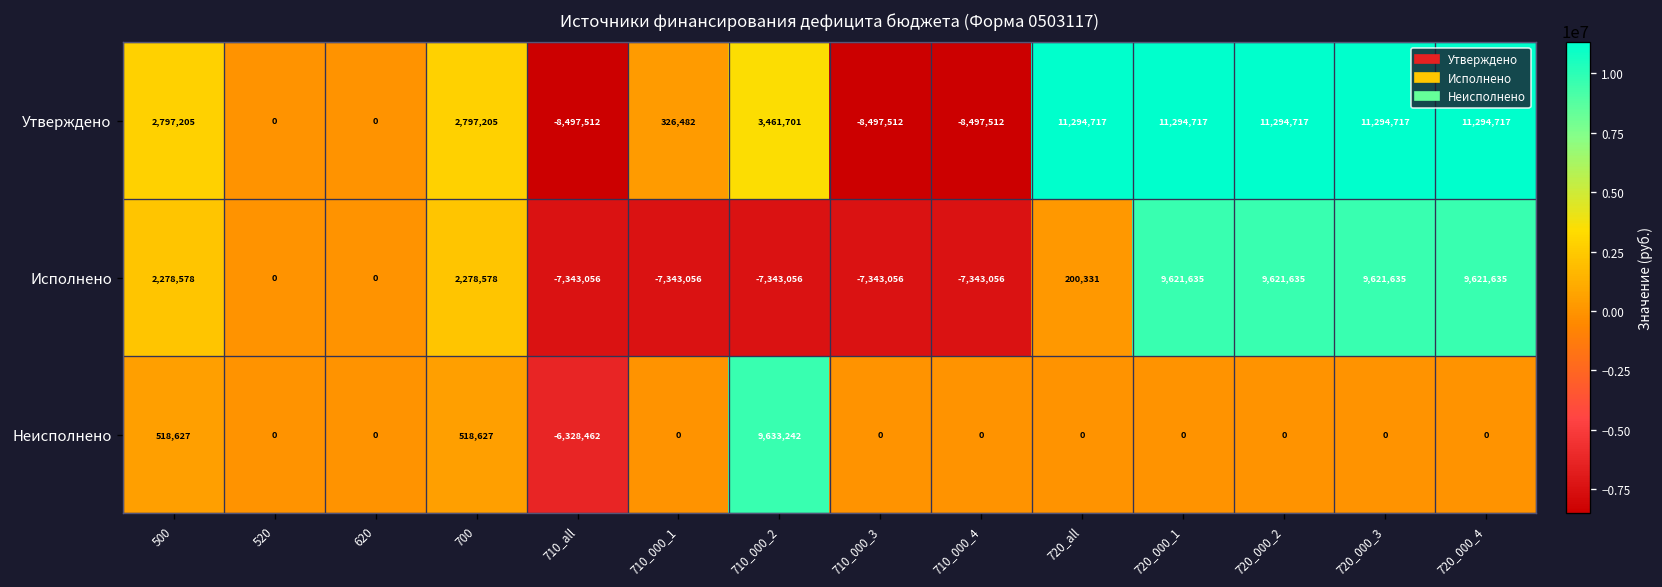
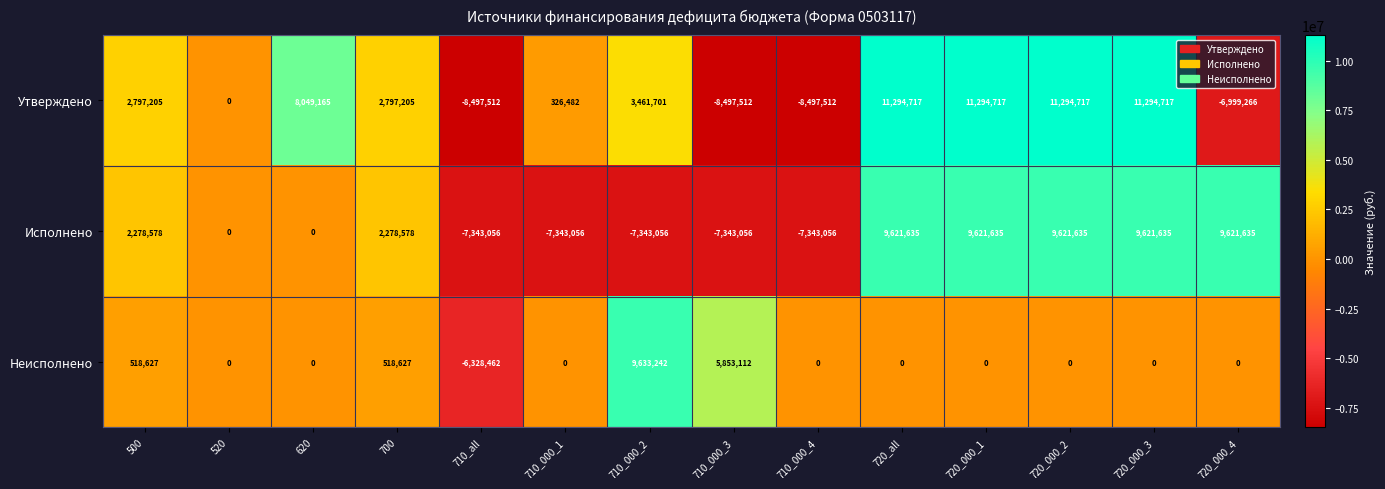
  {
    "Утверждено": {
      "500": "2,797,205",
      "520": "0",
-     "620": "0",
+     "620": "8,049,165",
      "700": "2,797,205",
      "710_all": "-8,497,512",
      "710_000_1": "326,482",
      "710_000_2": "3,461,701",
      "710_000_3": "-8,497,512",
      "710_000_4": "-8,497,512",
      "720_all": "11,294,717",
      "720_000_1": "11,294,717",
      "720_000_2": "11,294,717",
      "720_000_3": "11,294,717",
-     "720_000_4": "11,294,717"
+     "720_000_4": "-6,999,266"
    },
    "Исполнено": {
      "500": "2,278,578",
      "520": "0",
      "620": "0",
      "700": "2,278,578",
      "710_all": "-7,343,056",
      "710_000_1": "-7,343,056",
      "710_000_2": "-7,343,056",
      "710_000_3": "-7,343,056",
      "710_000_4": "-7,343,056",
-     "720_all": "200,331",
+     "720_all": "9,621,635",
      "720_000_1": "9,621,635",
      "720_000_2": "9,621,635",
      "720_000_3": "9,621,635",
      "720_000_4": "9,621,635"
    },
    "Неисполнено": {
      "500": "518,627",
      "520": "0",
      "620": "0",
      "700": "518,627",
      "710_all": "-6,328,462",
      "710_000_1": "0",
      "710_000_2": "9,633,242",
-     "710_000_3": "0",
+     "710_000_3": "5,853,112",
      "710_000_4": "0",
      "720_all": "0",
      "720_000_1": "0",
      "720_000_2": "0",
      "720_000_3": "0",
      "720_000_4": "0"
    }
  }
